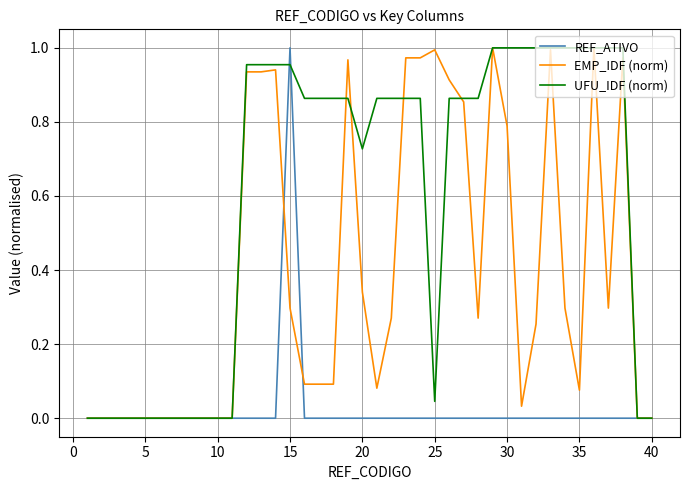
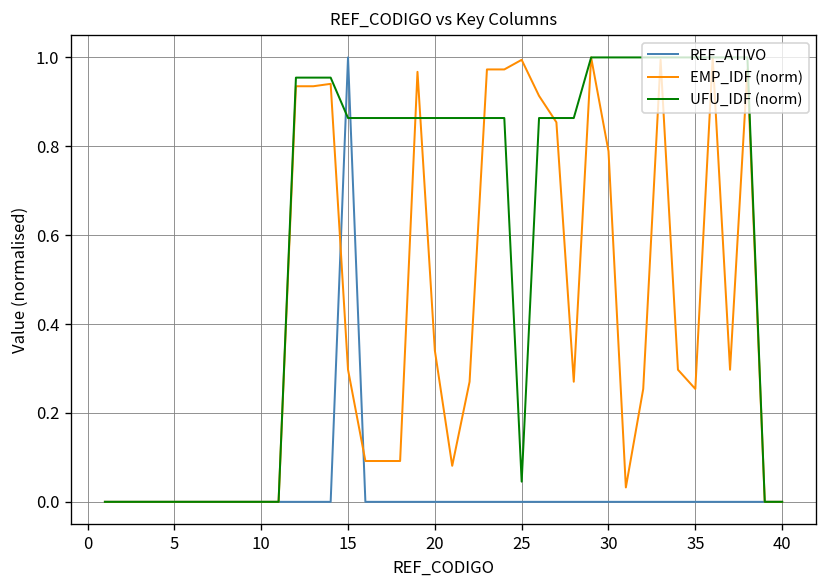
  {
    "REF_ATIVO": {
      "15": 1.00,
      "20": 0.00,
      "25": 0.00,
      "30": 0.00,
      "35": 0.00
    },
    "EMP_IDF (norm)": {
      "15": 0.30,
      "20": 0.34,
      "25": 0.99,
      "30": 0.79,
-     "35": 0.08
+     "35": 0.25
    },
    "UFU_IDF (norm)": {
-     "15": 0.95,
-     "20": 0.73,
+     "15": 0.86,
+     "20": 0.86,
      "25": 0.05,
      "30": 1.00
    }
  }
